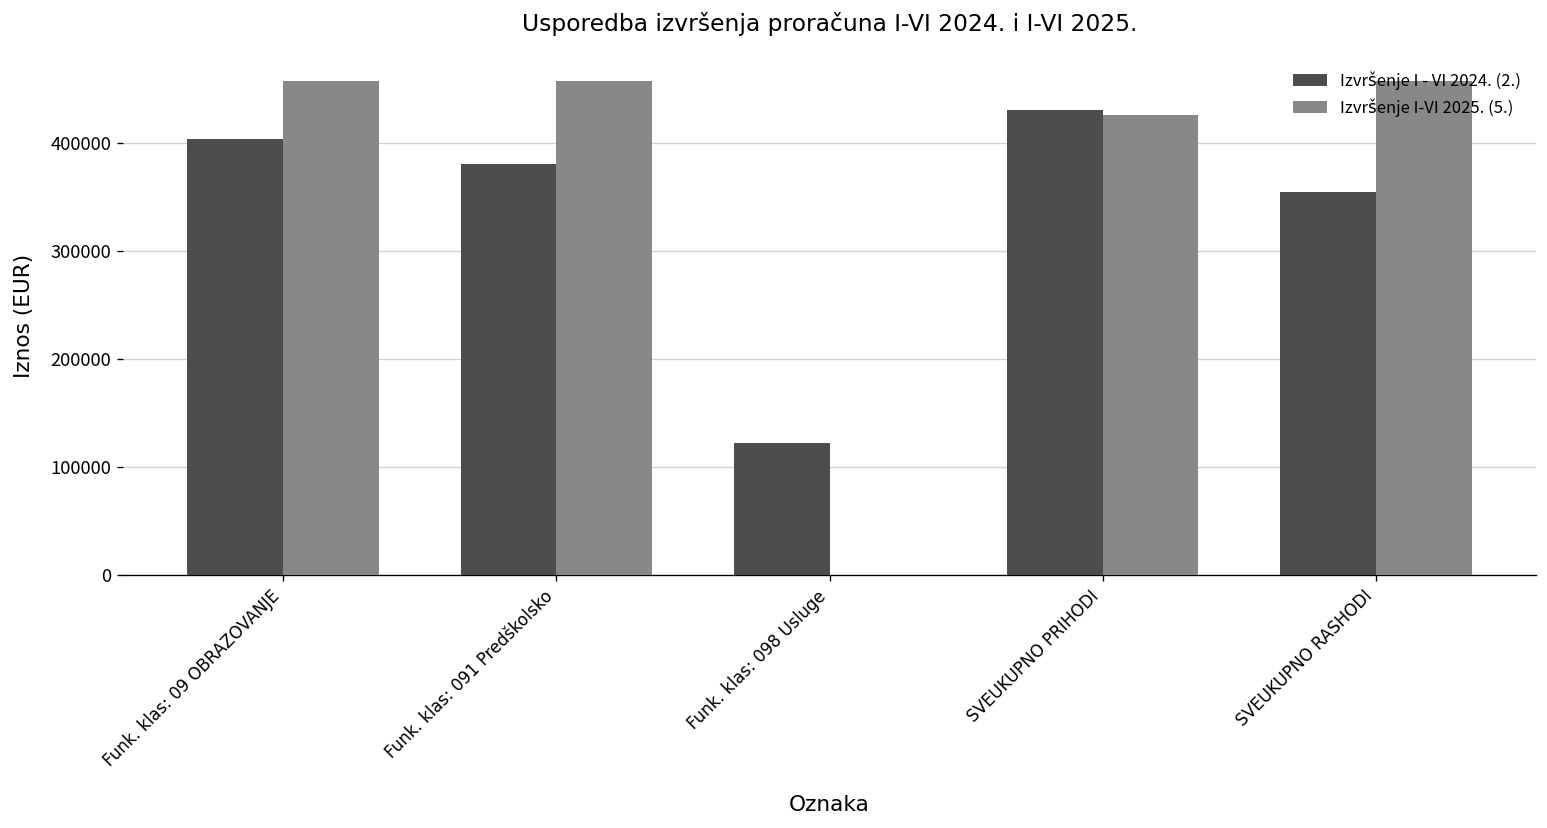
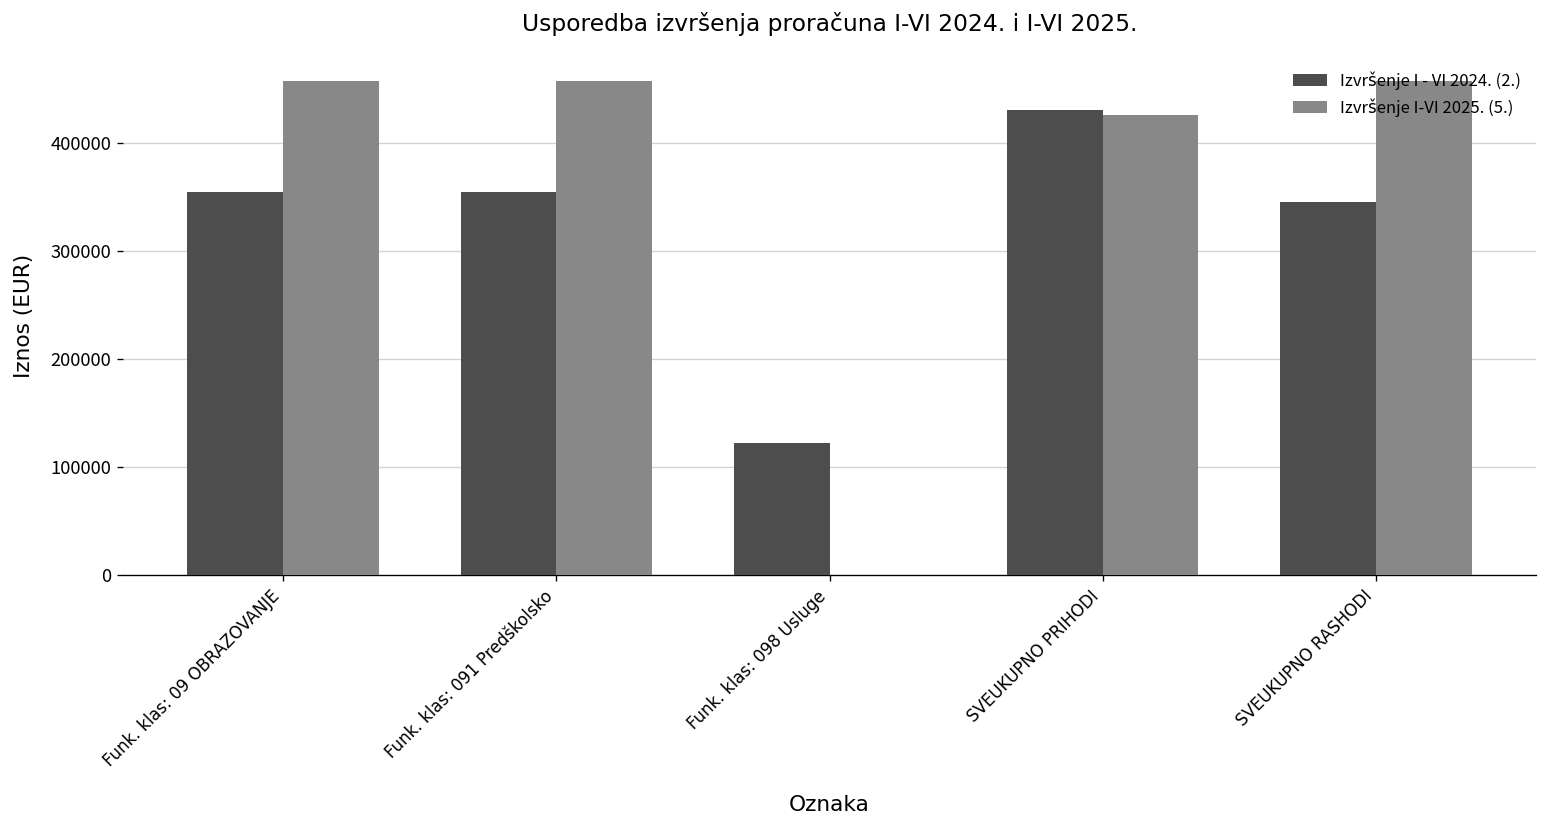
  {
    "Izvršenje I - VI 2024. (2.)": {
-     "Funk. klas: 09 OBRAZOVANJE": 400000,
-     "Funk. klas: 091 Predškolsko": 380000,
+     "Funk. klas: 09 OBRAZOVANJE": 350000,
+     "Funk. klas: 091 Predškolsko": 350000,
      "Funk. klas: 098 Usluge": 120000,
      "SVEUKUPNO PRIHODI": 430000,
-     "SVEUKUPNO RASHODI": 355000
+     "SVEUKUPNO RASHODI": 345000
    },
    "Izvršenje I-VI 2025. (5.)": {
      "Funk. klas: 09 OBRAZOVANJE": 460000,
      "Funk. klas: 091 Predškolsko": 460000,
      "SVEUKUPNO PRIHODI": 430000,
      "SVEUKUPNO RASHODI": 460000
    }
  }
